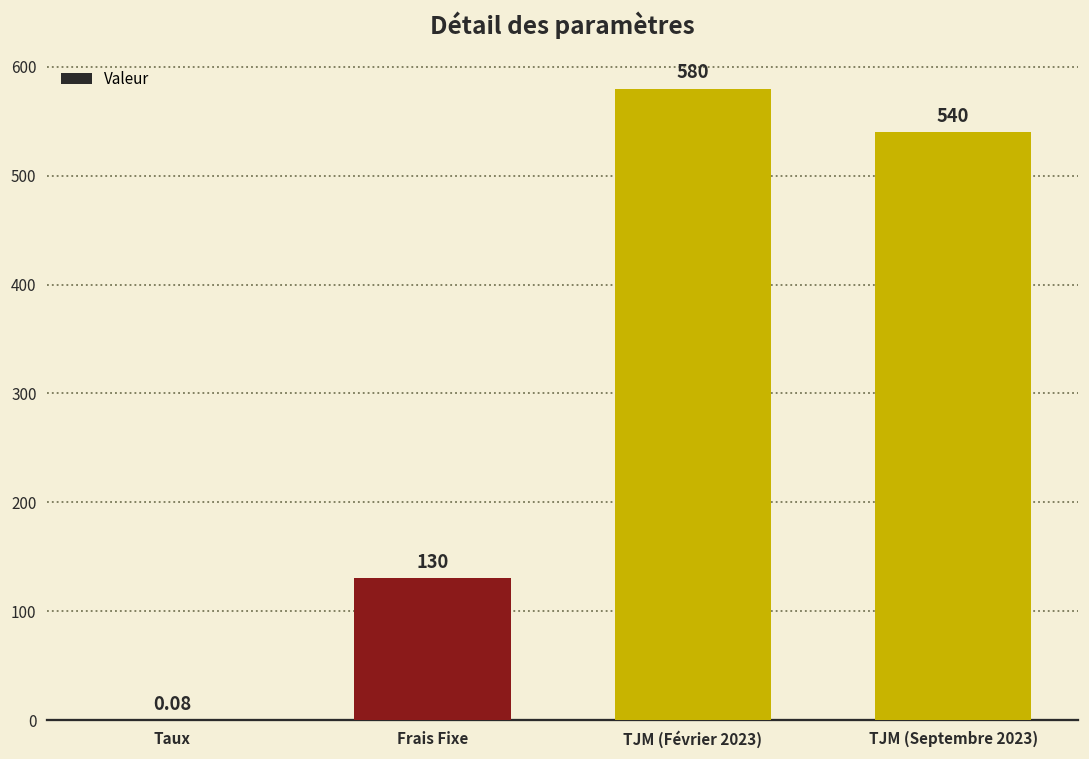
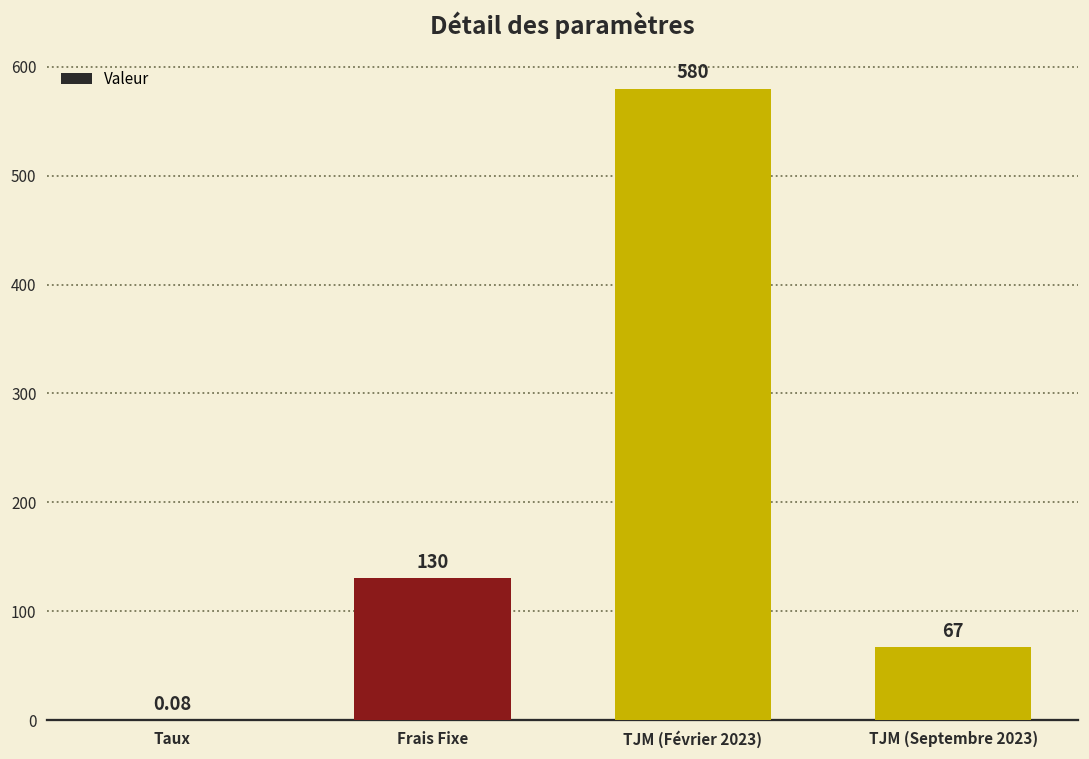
  {
    "Taux": 0.08,
    "Frais Fixe": 130,
    "TJM (Février 2023)": 580,
-   "TJM (Septembre 2023)": 540
+   "TJM (Septembre 2023)": 67
  }
